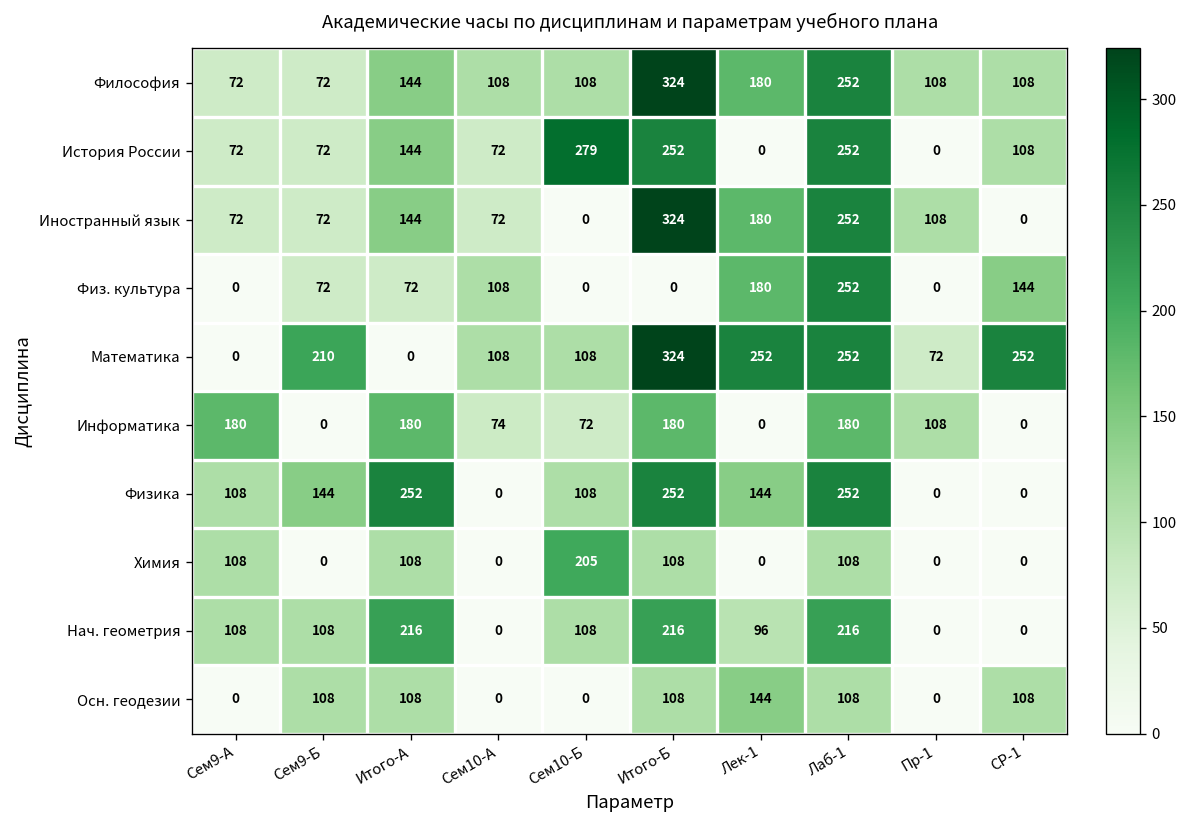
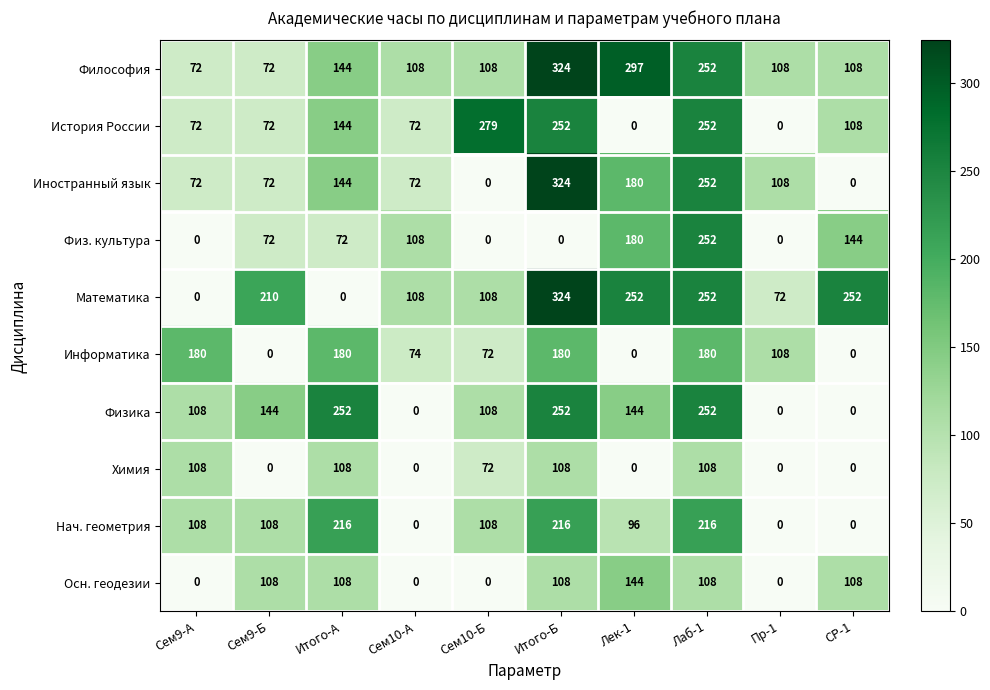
  {
    "Философия": {
      "Сем9-А": 72,
      "Сем9-Б": 72,
      "Итого-А": 144,
      "Сем10-А": 108,
      "Сем10-Б": 108,
      "Итого-Б": 324,
-     "Лек-1": 180,
+     "Лек-1": 297,
      "Лаб-1": 252,
      "Пр-1": 108,
      "СР-1": 108
    },
    "История России": {
      "Сем9-А": 72,
      "Сем9-Б": 72,
      "Итого-А": 144,
      "Сем10-А": 72,
      "Сем10-Б": 279,
      "Итого-Б": 252,
      "Лек-1": 0,
      "Лаб-1": 252,
      "Пр-1": 0,
      "СР-1": 108
    },
    "Иностранный язык": {
      "Сем9-А": 72,
      "Сем9-Б": 72,
      "Итого-А": 144,
      "Сем10-А": 72,
      "Сем10-Б": 0,
      "Итого-Б": 324,
      "Лек-1": 180,
      "Лаб-1": 252,
      "Пр-1": 108,
      "СР-1": 0
    },
    "Физ. культура": {
      "Сем9-А": 0,
      "Сем9-Б": 72,
      "Итого-А": 72,
      "Сем10-А": 108,
      "Сем10-Б": 0,
      "Итого-Б": 0,
      "Лек-1": 180,
      "Лаб-1": 252,
      "Пр-1": 0,
      "СР-1": 144
    },
    "Математика": {
      "Сем9-А": 0,
      "Сем9-Б": 210,
      "Итого-А": 0,
      "Сем10-А": 108,
      "Сем10-Б": 108,
      "Итого-Б": 324,
      "Лек-1": 252,
      "Лаб-1": 252,
      "Пр-1": 72,
      "СР-1": 252
    },
    "Информатика": {
      "Сем9-А": 180,
      "Сем9-Б": 0,
      "Итого-А": 180,
      "Сем10-А": 74,
      "Сем10-Б": 72,
      "Итого-Б": 180,
      "Лек-1": 0,
      "Лаб-1": 180,
      "Пр-1": 108,
      "СР-1": 0
    },
    "Физика": {
      "Сем9-А": 108,
      "Сем9-Б": 144,
      "Итого-А": 252,
      "Сем10-А": 0,
      "Сем10-Б": 108,
      "Итого-Б": 252,
      "Лек-1": 144,
      "Лаб-1": 252,
      "Пр-1": 0,
      "СР-1": 0
    },
    "Химия": {
      "Сем9-А": 108,
      "Сем9-Б": 0,
      "Итого-А": 108,
      "Сем10-А": 0,
-     "Сем10-Б": 205,
+     "Сем10-Б": 72,
      "Итого-Б": 108,
      "Лек-1": 0,
      "Лаб-1": 108,
      "Пр-1": 0,
      "СР-1": 0
    },
    "Нач. геометрия": {
      "Сем9-А": 108,
      "Сем9-Б": 108,
      "Итого-А": 216,
      "Сем10-А": 0,
      "Сем10-Б": 108,
      "Итого-Б": 216,
      "Лек-1": 96,
      "Лаб-1": 216,
      "Пр-1": 0,
      "СР-1": 0
    },
    "Осн. геодезии": {
      "Сем9-А": 0,
      "Сем9-Б": 108,
      "Итого-А": 108,
      "Сем10-А": 0,
      "Сем10-Б": 0,
      "Итого-Б": 108,
      "Лек-1": 144,
      "Лаб-1": 108,
      "Пр-1": 0,
      "СР-1": 108
    }
  }
